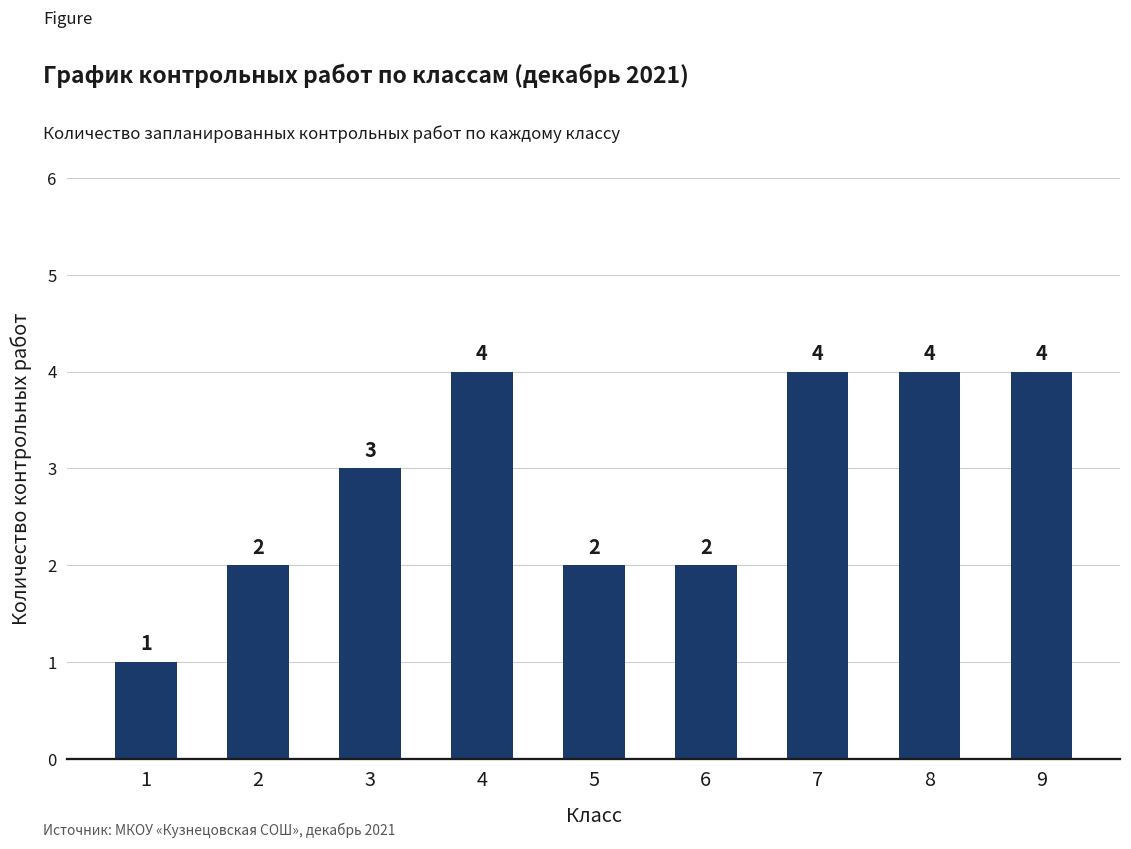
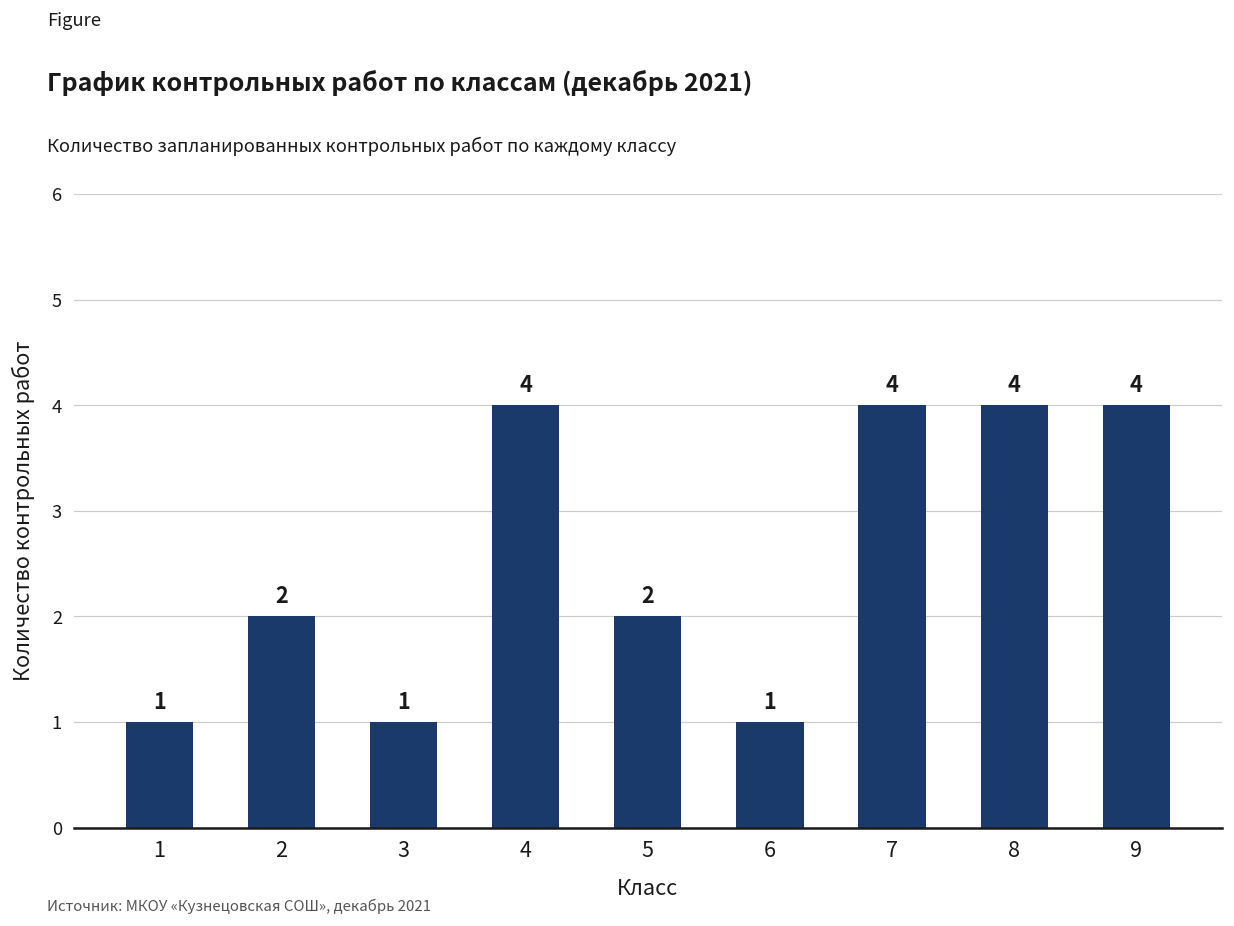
  {
    "1": 1,
    "2": 2,
-   "3": 3,
+   "3": 1,
    "4": 4,
    "5": 2,
-   "6": 2,
+   "6": 1,
    "7": 4,
    "8": 4,
    "9": 4
  }
